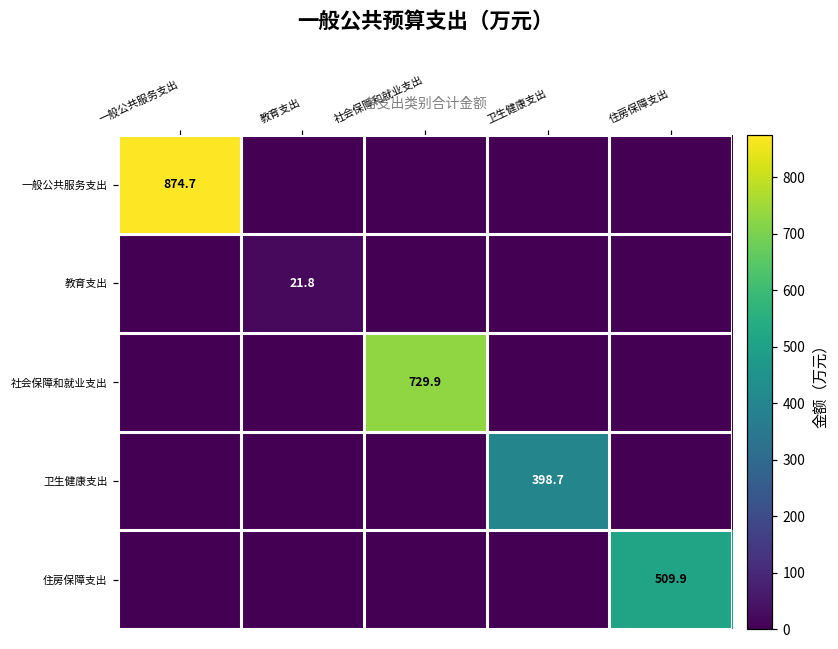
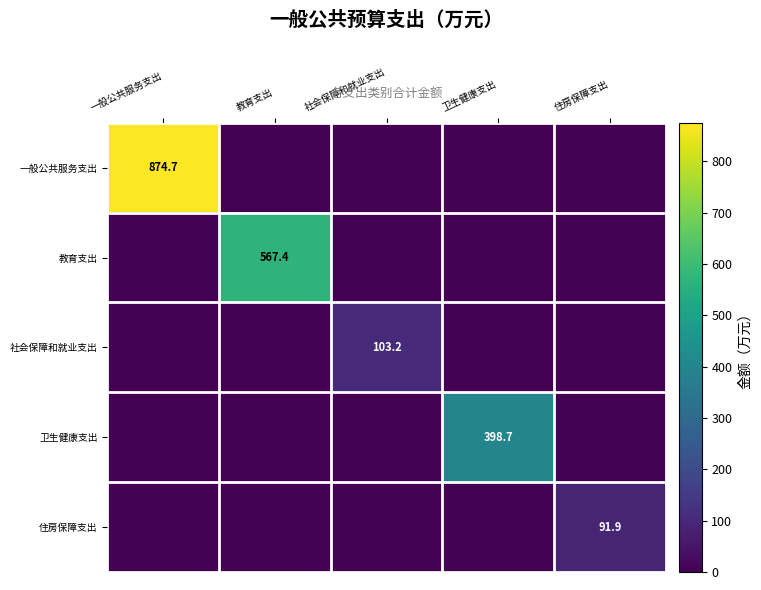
  {
    "一般公共服务支出": {
      "一般公共服务支出": 874.7
    },
    "教育支出": {
-     "教育支出": 21.8
+     "教育支出": 567.4
    },
    "社会保障和就业支出": {
-     "社会保障和就业支出": 729.9
+     "社会保障和就业支出": 103.2
    },
    "卫生健康支出": {
      "卫生健康支出": 398.7
    },
    "住房保障支出": {
-     "住房保障支出": 509.9
+     "住房保障支出": 91.9
    }
  }
